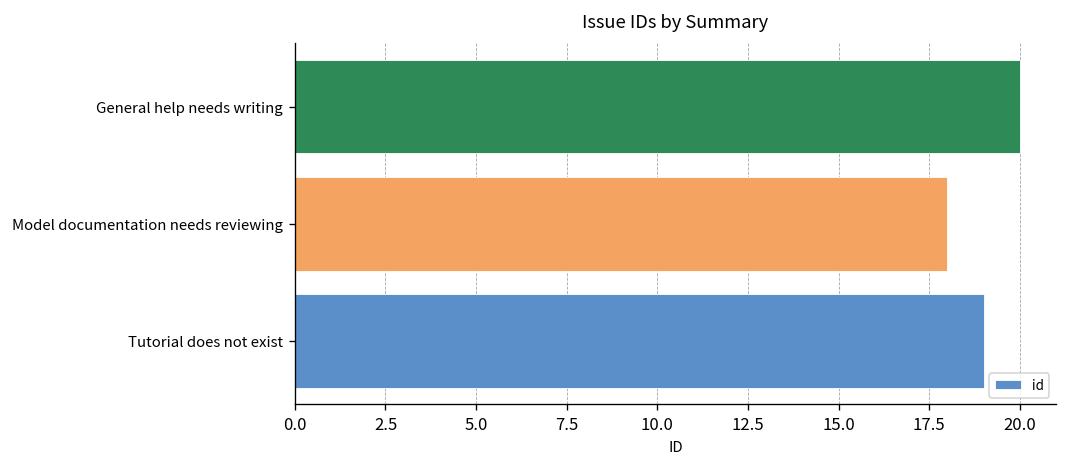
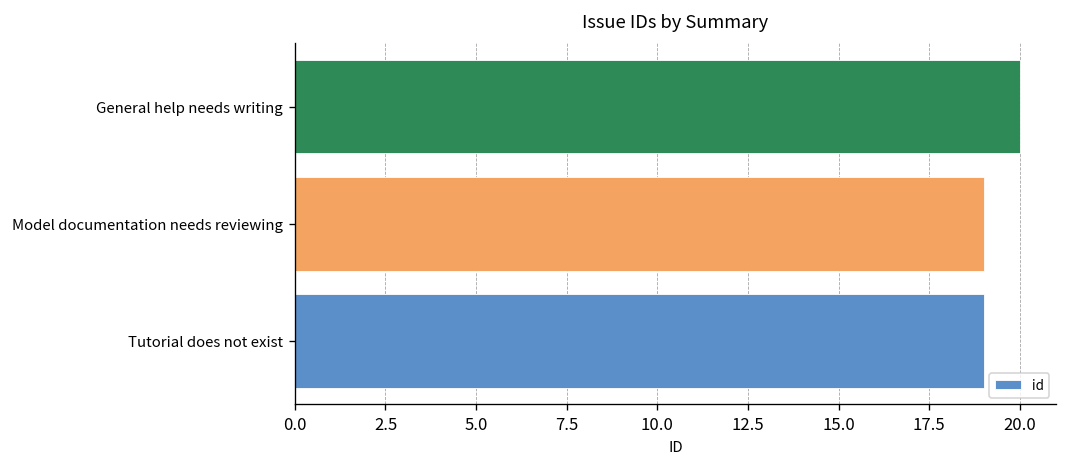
  {
    "General help needs writing": 20,
-   "Model documentation needs reviewing": 18,
+   "Model documentation needs reviewing": 19,
    "Tutorial does not exist": 19
  }
